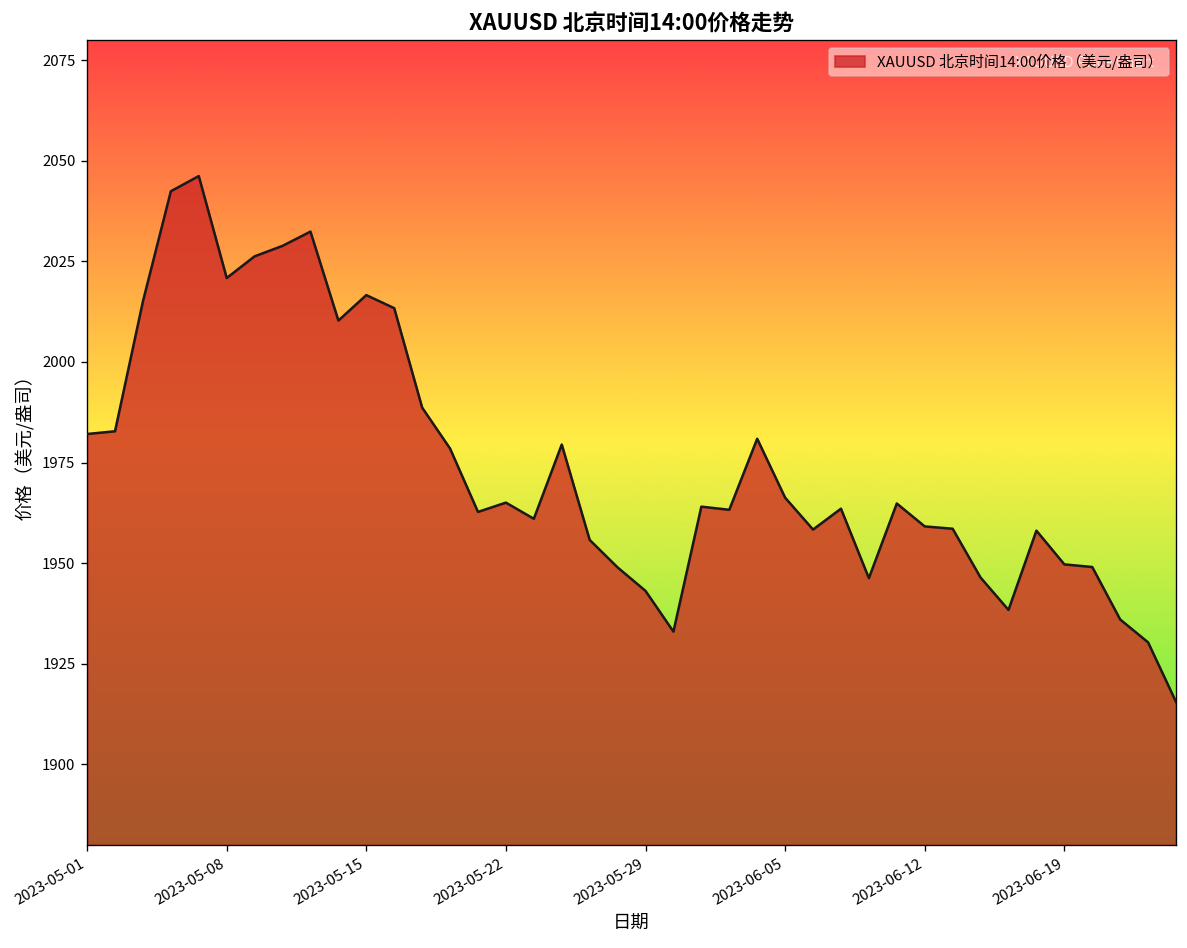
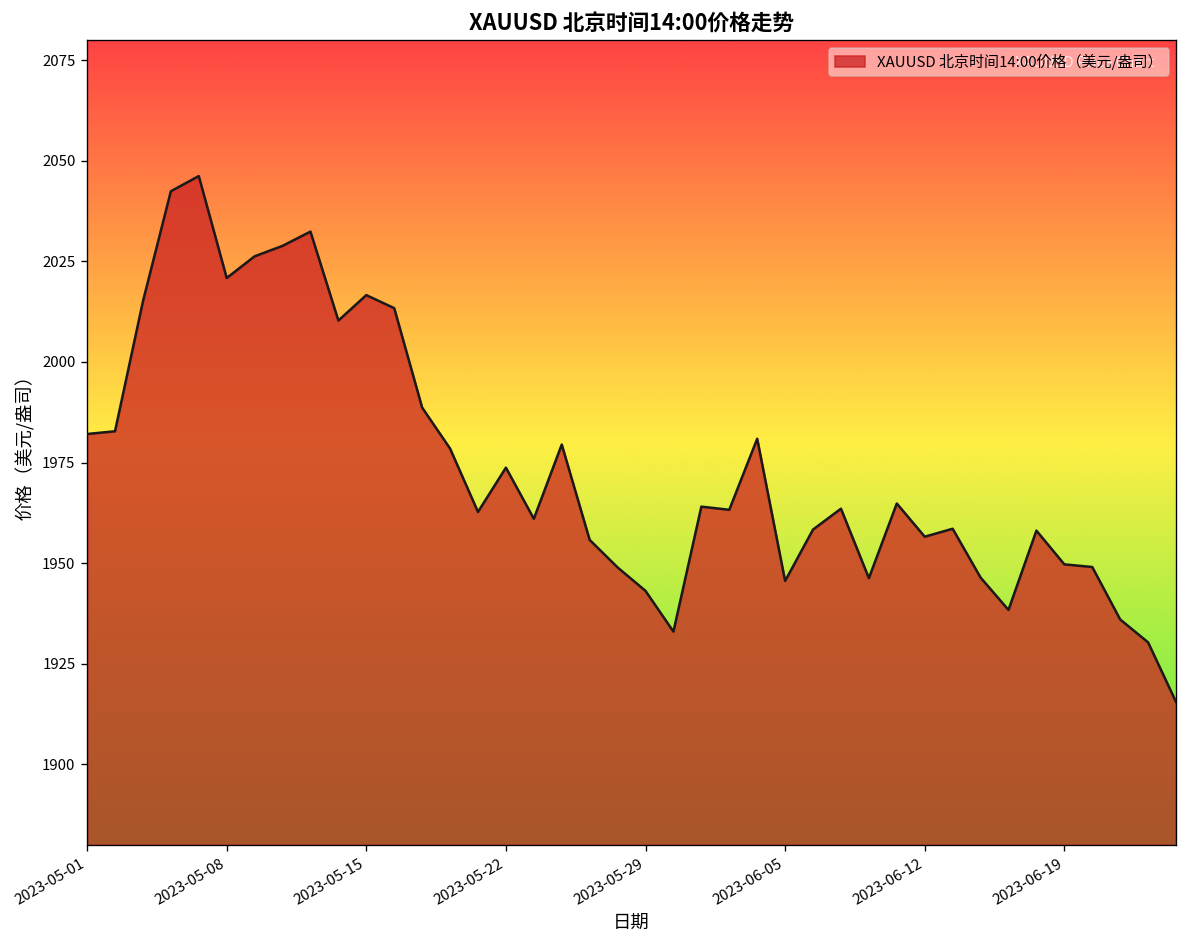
  {
    "2023-05-01": 1982,
    "2023-05-08": 2021,
    "2023-05-15": 2017,
-   "2023-05-22": 1965,
+   "2023-05-22": 1974,
    "2023-05-29": 1943,
-   "2023-06-05": 1966,
-   "2023-06-12": 1959,
+   "2023-06-05": 1946,
+   "2023-06-12": 1957,
    "2023-06-19": 1950
  }
